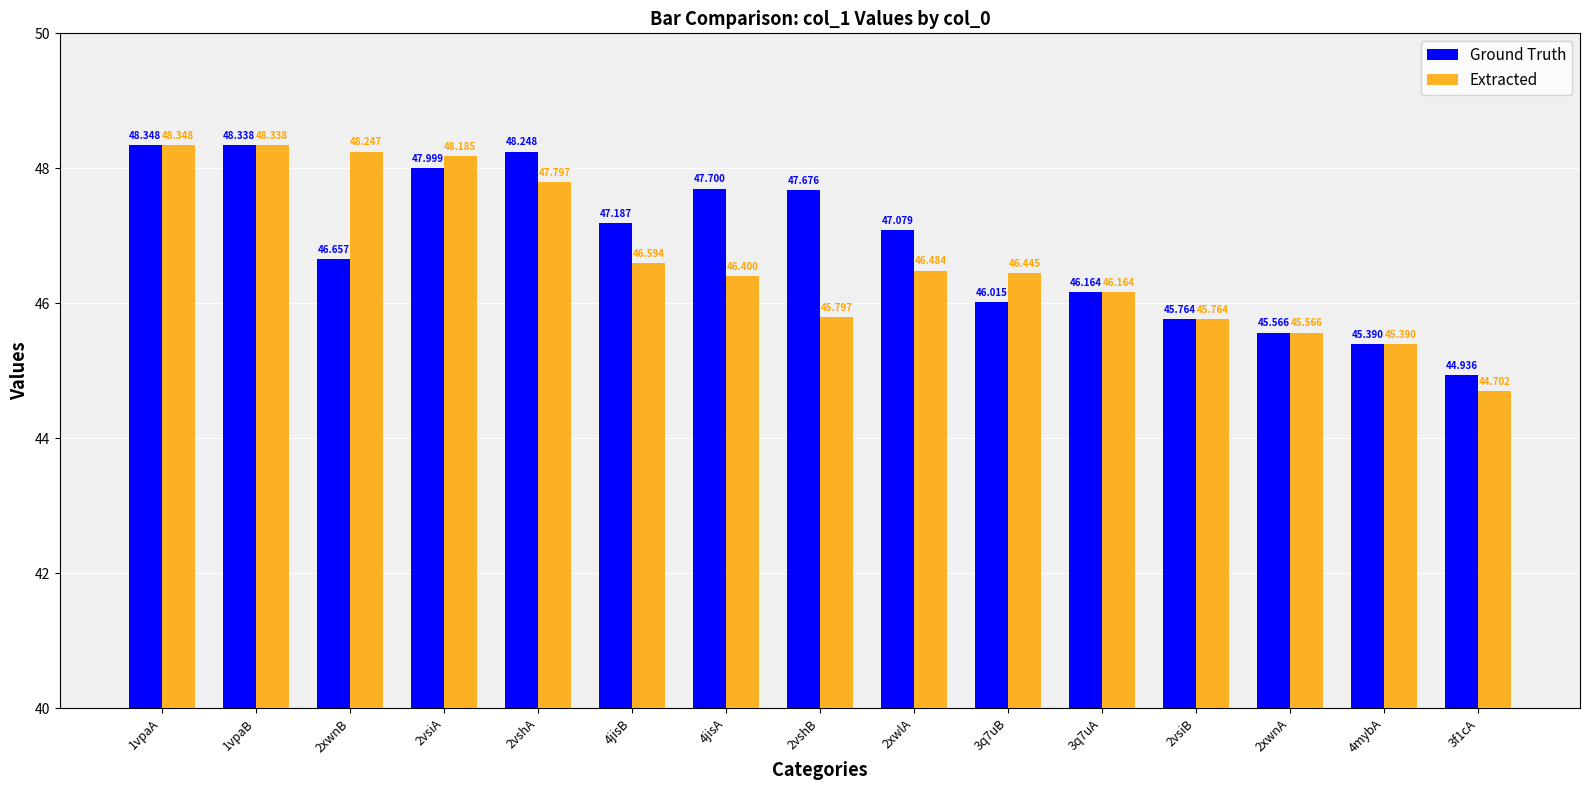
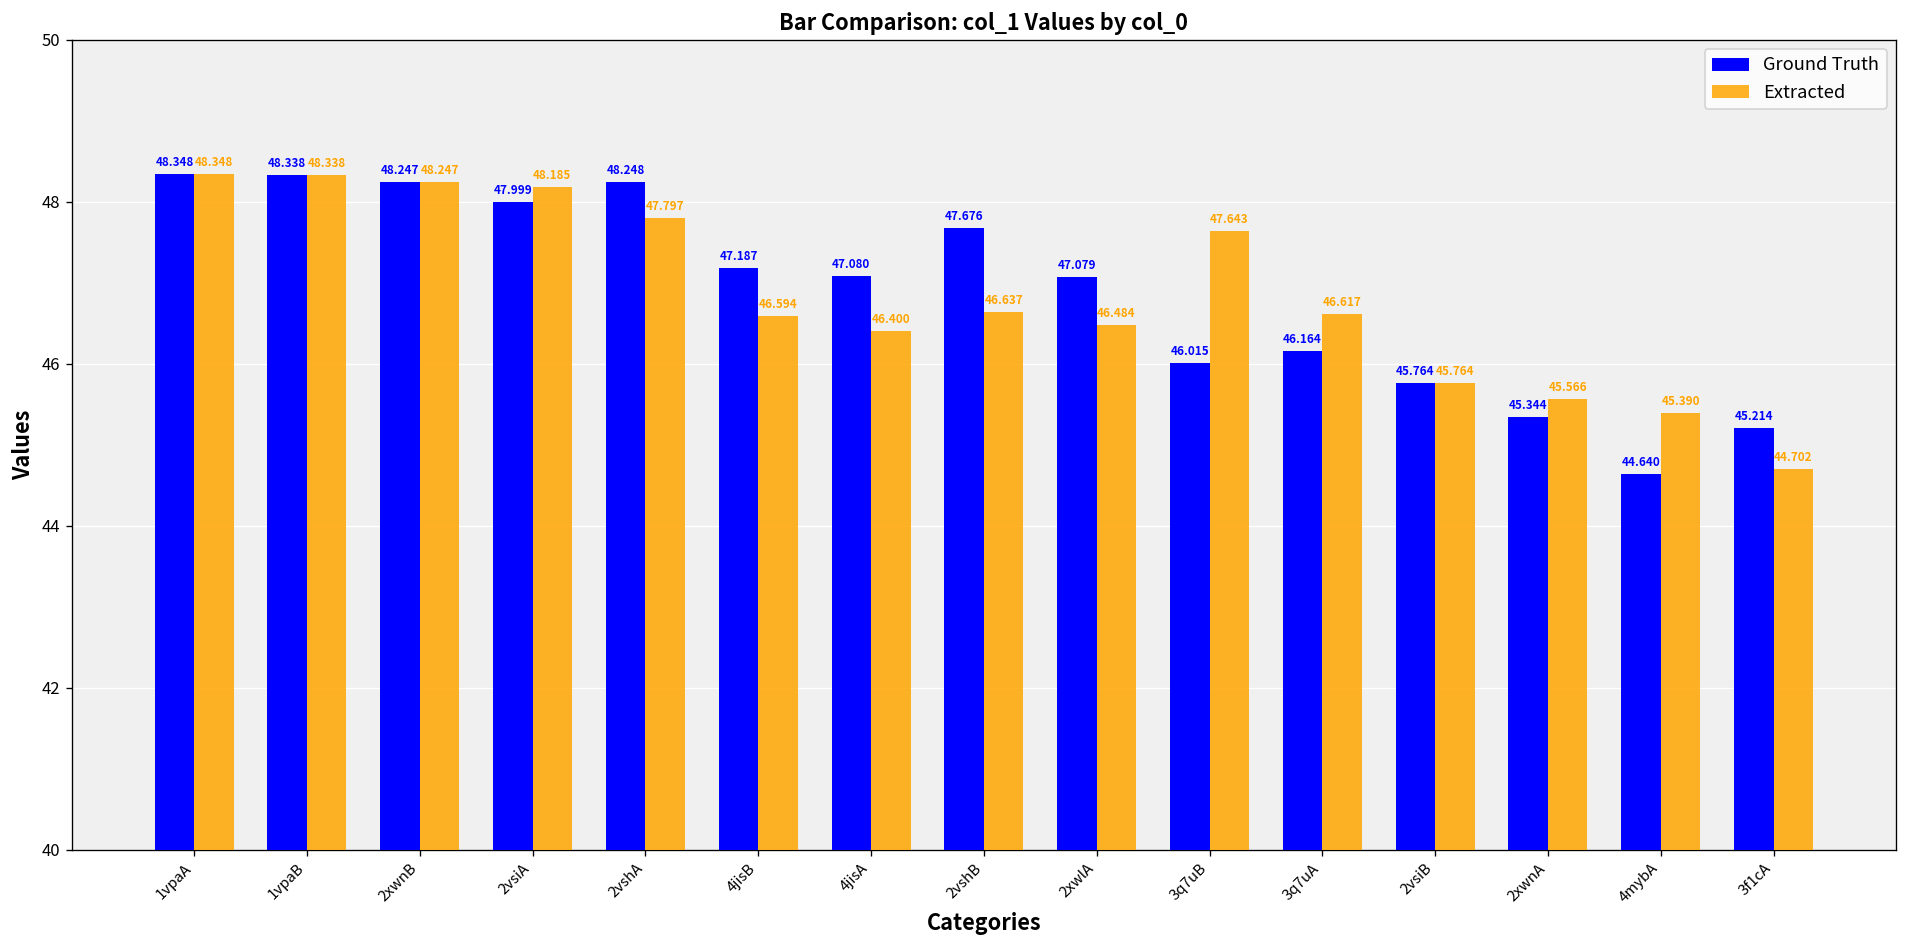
  {
    "Ground Truth": {
      "1vpaA": 48.348,
      "1vpaB": 48.338,
-     "2xwnB": 46.657,
+     "2xwnB": 48.247,
      "2vsiA": 47.999,
      "2vshA": 48.248,
      "4jisB": 47.187,
-     "4jisA": 47.700,
+     "4jisA": 47.080,
      "2vshB": 47.676,
      "2xwlA": 47.079,
      "3q7uB": 46.015,
      "3q7uA": 46.164,
      "2vsiB": 45.764,
-     "2xwnA": 45.566,
-     "4mybA": 45.390,
-     "3f1cA": 44.936
+     "2xwnA": 45.344,
+     "4mybA": 44.640,
+     "3f1cA": 45.214
    },
    "Extracted": {
      "1vpaA": 48.348,
      "1vpaB": 48.338,
      "2xwnB": 48.247,
      "2vsiA": 48.185,
      "2vshA": 47.797,
      "4jisB": 46.594,
      "4jisA": 46.400,
-     "2vshB": 45.797,
+     "2vshB": 46.637,
      "2xwlA": 46.484,
-     "3q7uB": 46.445,
-     "3q7uA": 46.164,
+     "3q7uB": 47.643,
+     "3q7uA": 46.617,
      "2vsiB": 45.764,
      "2xwnA": 45.566,
      "4mybA": 45.390,
      "3f1cA": 44.702
    }
  }
